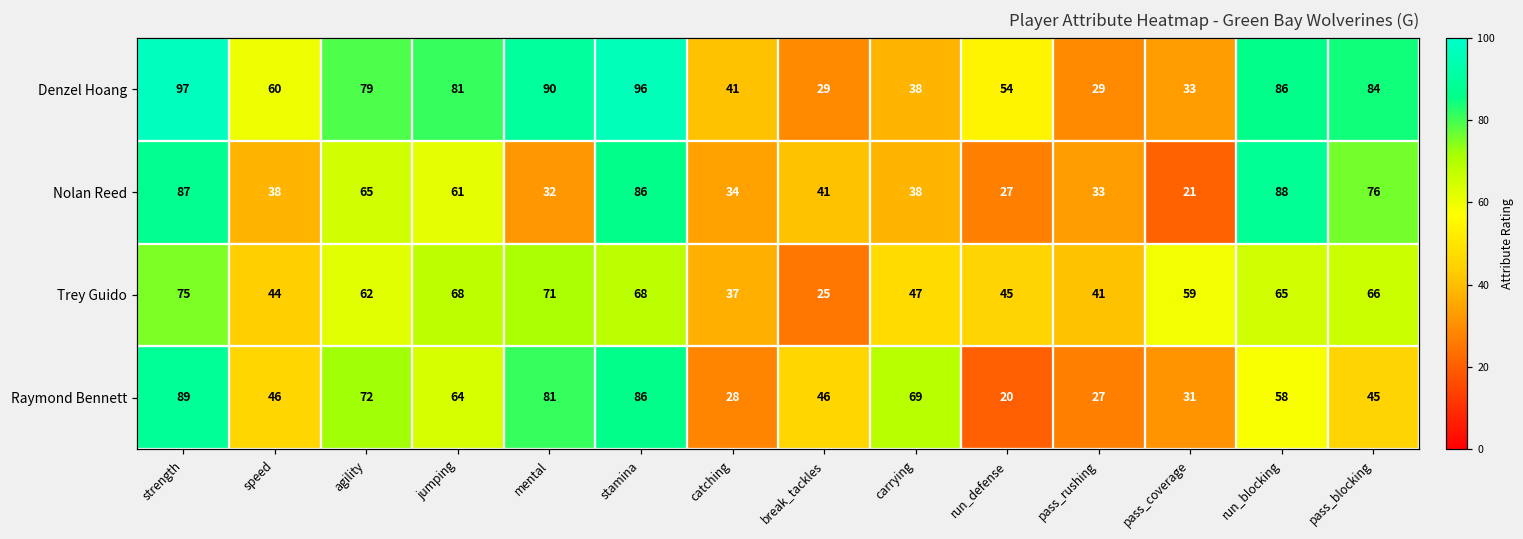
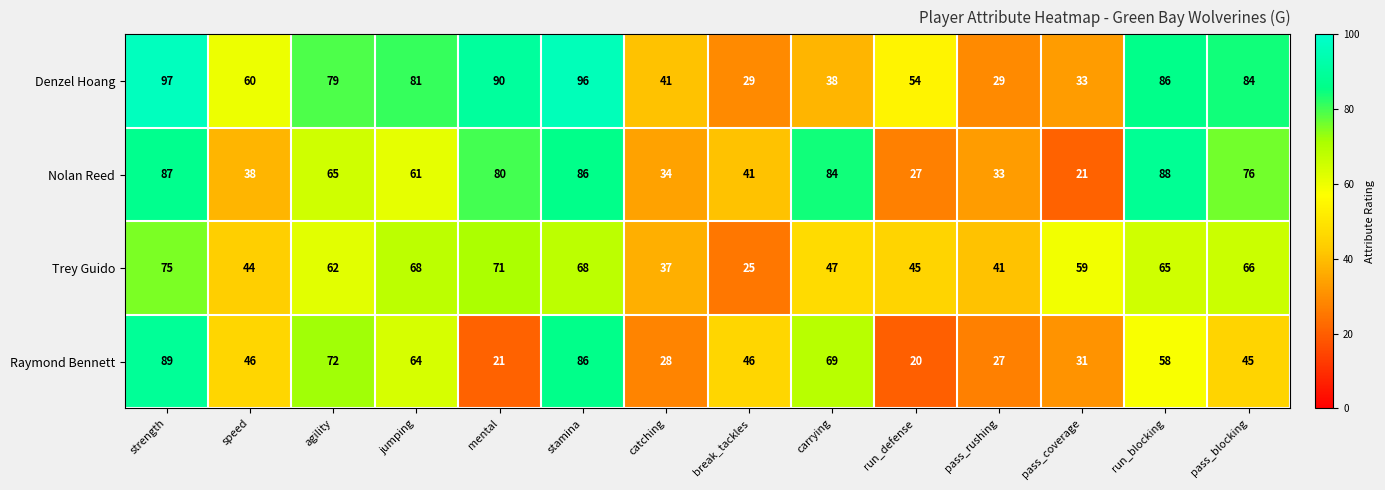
  {
    "Denzel Hoang": {
      "strength": 97,
      "speed": 60,
      "agility": 79,
      "jumping": 81,
      "mental": 90,
      "stamina": 96,
      "catching": 41,
      "break_tackles": 29,
      "carrying": 38,
      "run_defense": 54,
      "pass_rushing": 29,
      "pass_coverage": 33,
      "run_blocking": 86,
      "pass_blocking": 84
    },
    "Nolan Reed": {
      "strength": 87,
      "speed": 38,
      "agility": 65,
      "jumping": 61,
-     "mental": 32,
+     "mental": 80,
      "stamina": 86,
      "catching": 34,
      "break_tackles": 41,
-     "carrying": 38,
+     "carrying": 84,
      "run_defense": 27,
      "pass_rushing": 33,
      "pass_coverage": 21,
      "run_blocking": 88,
      "pass_blocking": 76
    },
    "Trey Guido": {
      "strength": 75,
      "speed": 44,
      "agility": 62,
      "jumping": 68,
      "mental": 71,
      "stamina": 68,
      "catching": 37,
      "break_tackles": 25,
      "carrying": 47,
      "run_defense": 45,
      "pass_rushing": 41,
      "pass_coverage": 59,
      "run_blocking": 65,
      "pass_blocking": 66
    },
    "Raymond Bennett": {
      "strength": 89,
      "speed": 46,
      "agility": 72,
      "jumping": 64,
-     "mental": 81,
+     "mental": 21,
      "stamina": 86,
      "catching": 28,
      "break_tackles": 46,
      "carrying": 69,
      "run_defense": 20,
      "pass_rushing": 27,
      "pass_coverage": 31,
      "run_blocking": 58,
      "pass_blocking": 45
    }
  }
